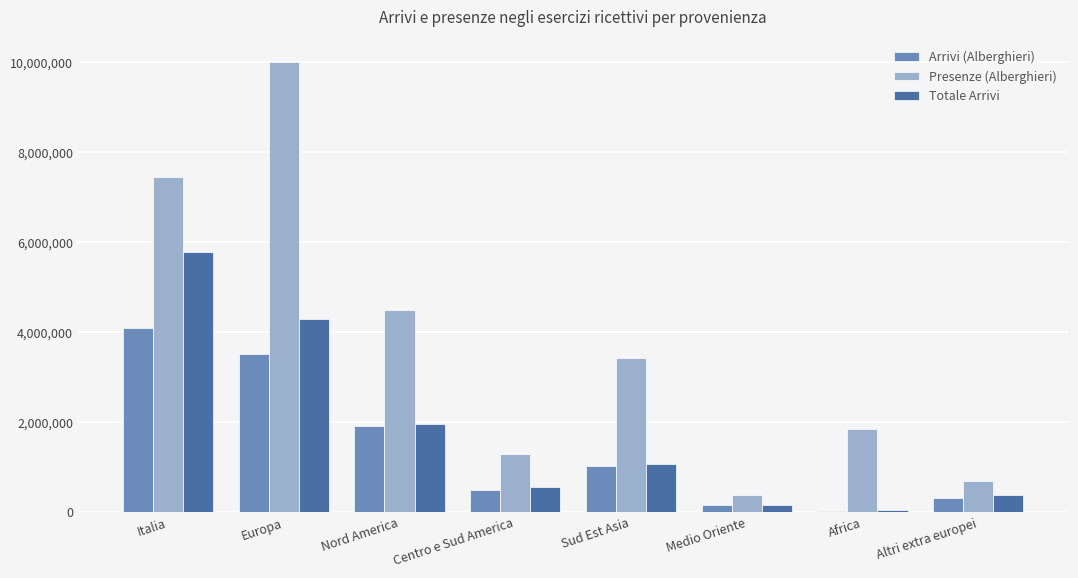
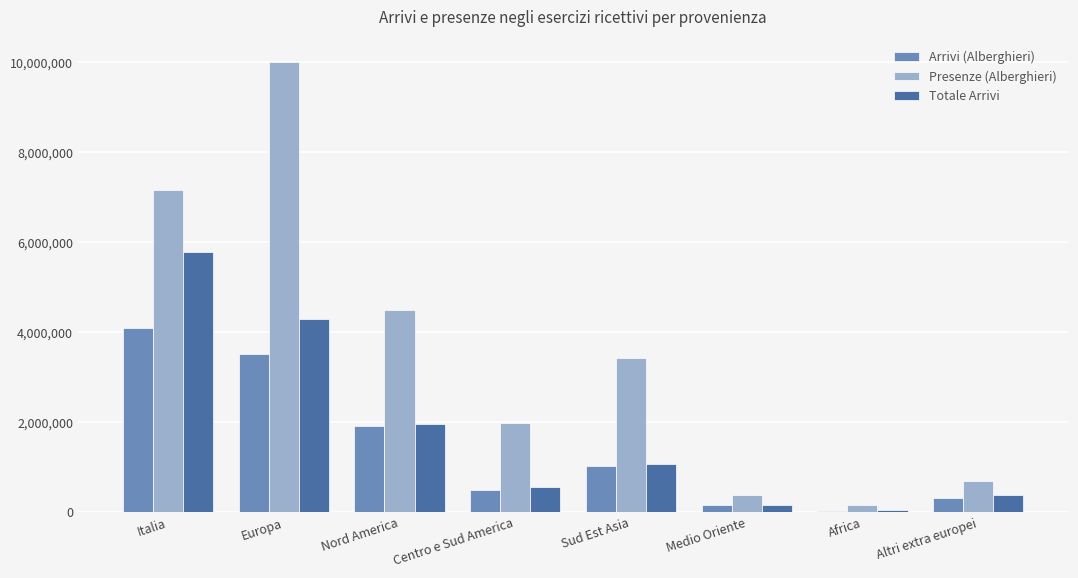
  {
    "Presenze (Alberghieri)": {
-     "Italia": "7,500,000",
+     "Italia": "7,200,000",
      "Europa": "10,000,000",
      "Nord America": "4,500,000",
-     "Centro e Sud America": "1,300,000",
+     "Centro e Sud America": "2,000,000",
      "Sud Est Asia": "3,400,000",
      "Medio Oriente": "400,000",
-     "Africa": "1,800,000",
+     "Africa": "200,000",
      "Altri extra europei": "700,000"
    }
  }
